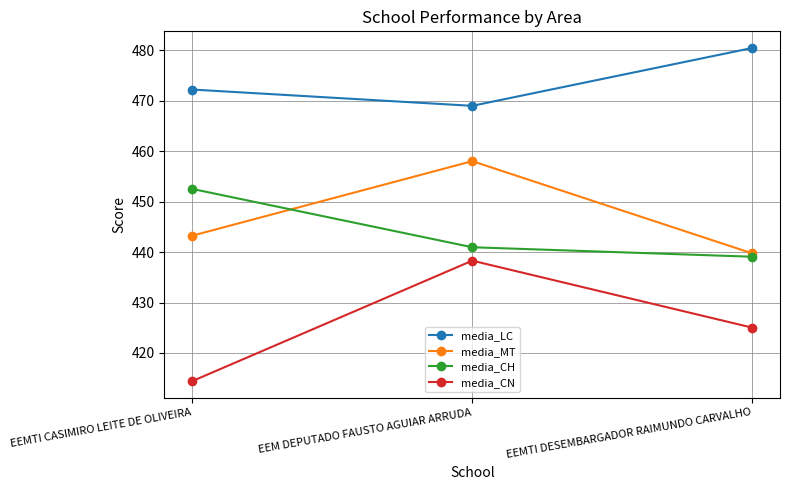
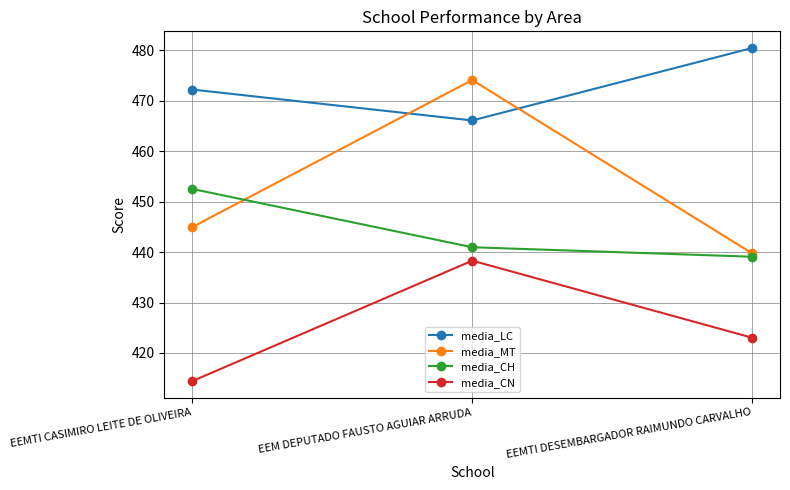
  {
    "media_LC": {
      "EEMTI CASIMIRO LEITE DE OLIVEIRA": 472,
-     "EEM DEPUTADO FAUSTO AGUIAR ARRUDA": 469,
+     "EEM DEPUTADO FAUSTO AGUIAR ARRUDA": 466,
      "EEMTI DESEMBARGADOR RAIMUNDO CARVALHO": 480
    },
    "media_MT": {
-     "EEMTI CASIMIRO LEITE DE OLIVEIRA": 443,
-     "EEM DEPUTADO FAUSTO AGUIAR ARRUDA": 458,
+     "EEMTI CASIMIRO LEITE DE OLIVEIRA": 445,
+     "EEM DEPUTADO FAUSTO AGUIAR ARRUDA": 474,
      "EEMTI DESEMBARGADOR RAIMUNDO CARVALHO": 440
    },
    "media_CH": {
      "EEMTI CASIMIRO LEITE DE OLIVEIRA": 453,
      "EEM DEPUTADO FAUSTO AGUIAR ARRUDA": 441,
      "EEMTI DESEMBARGADOR RAIMUNDO CARVALHO": 439
    },
    "media_CN": {
      "EEMTI CASIMIRO LEITE DE OLIVEIRA": 414,
      "EEM DEPUTADO FAUSTO AGUIAR ARRUDA": 438,
-     "EEMTI DESEMBARGADOR RAIMUNDO CARVALHO": 425
+     "EEMTI DESEMBARGADOR RAIMUNDO CARVALHO": 423
    }
  }
